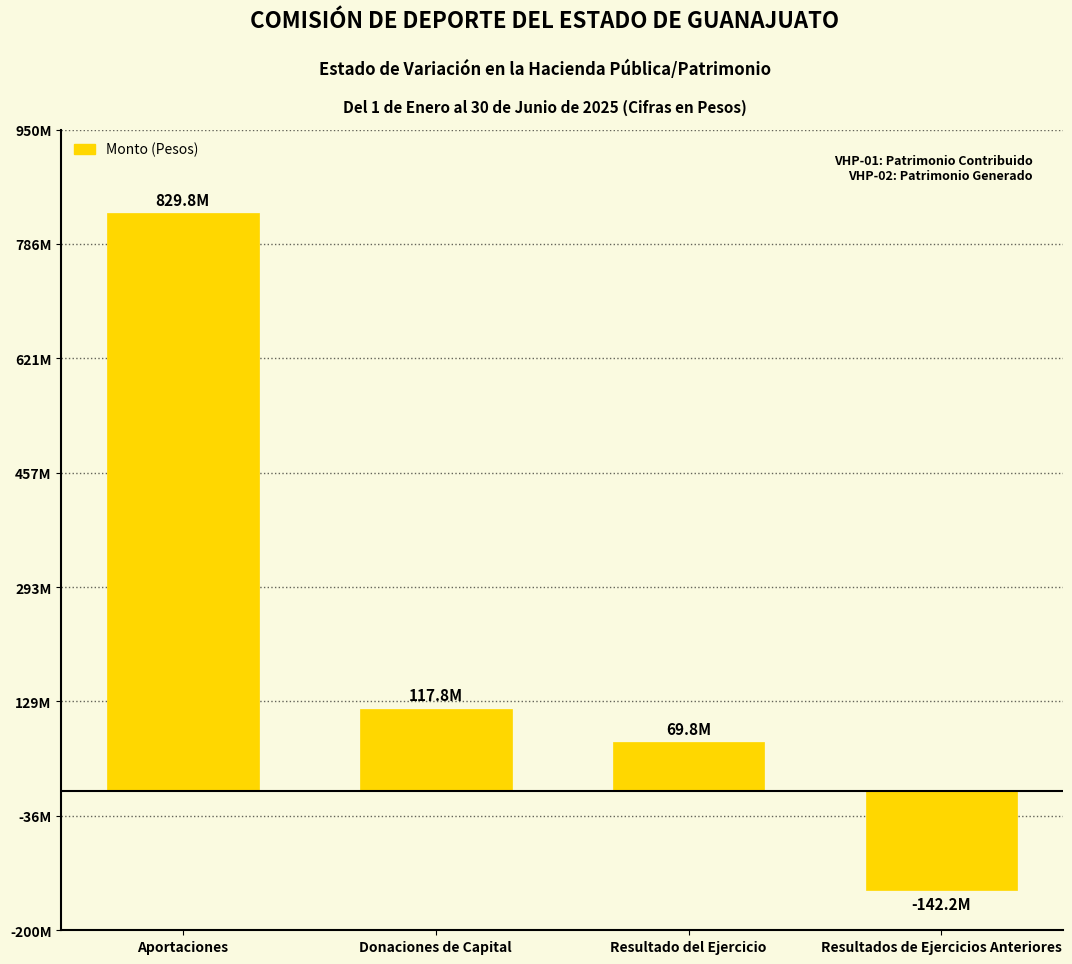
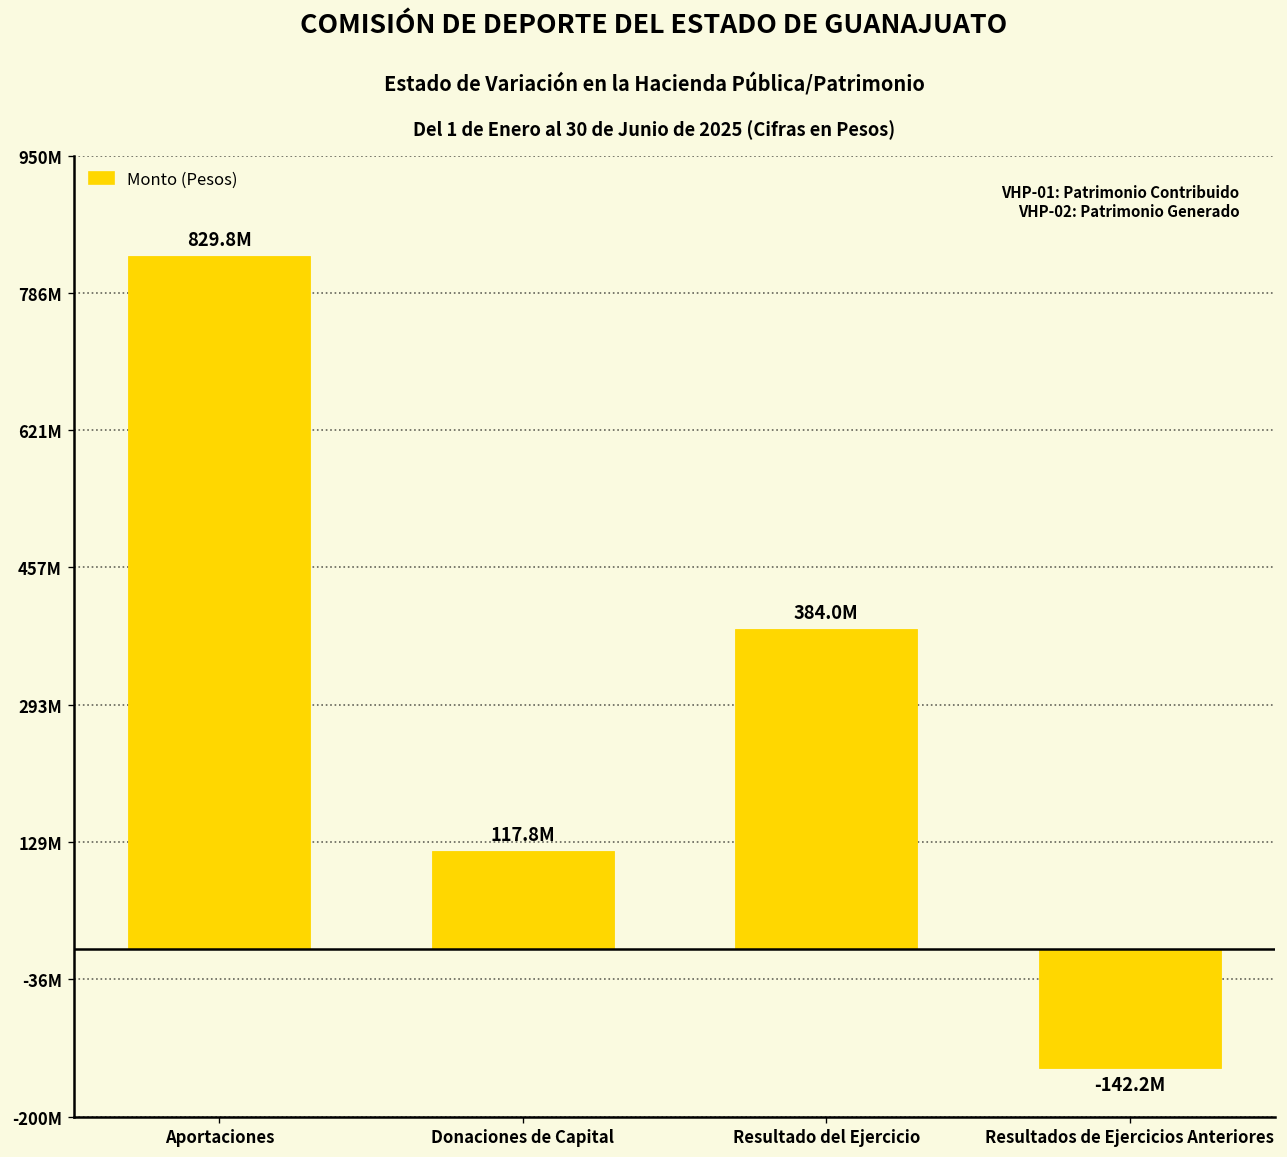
  {
    "Aportaciones": "829.8M",
    "Donaciones de Capital": "117.8M",
-   "Resultado del Ejercicio": "69.8M",
+   "Resultado del Ejercicio": "384.0M",
    "Resultados de Ejercicios Anteriores": "-142.2M"
  }
